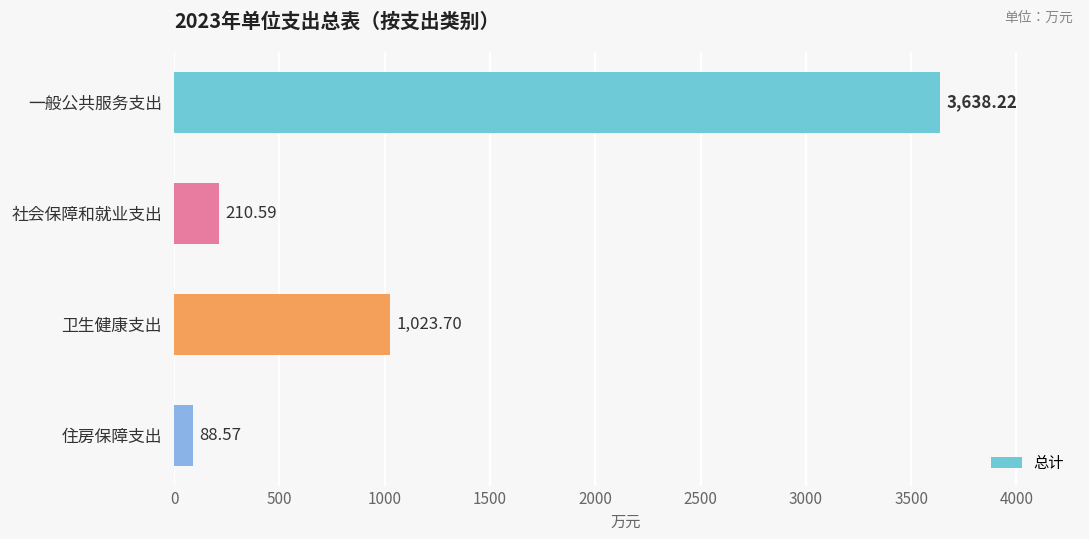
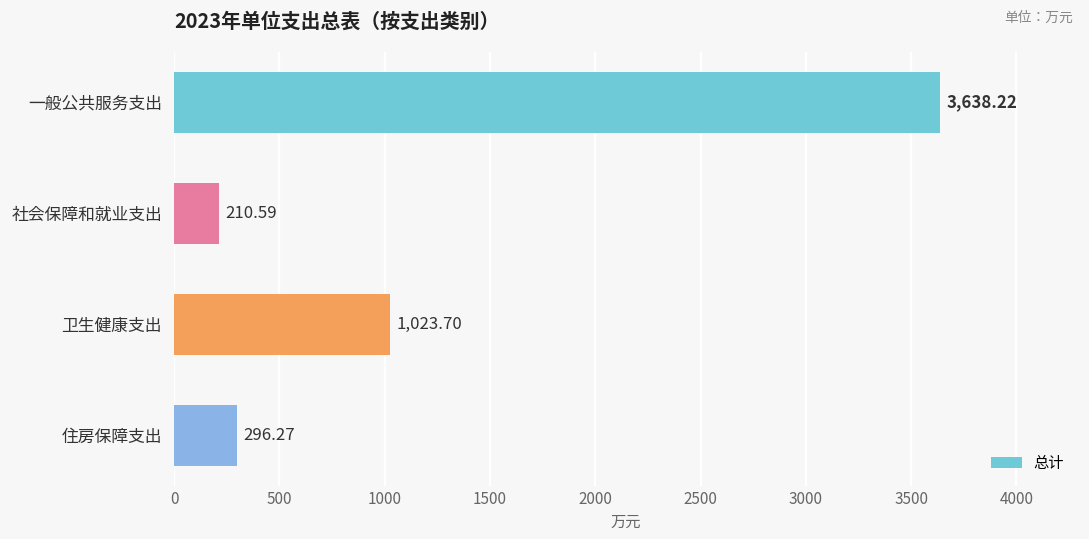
  {
    "一般公共服务支出": "3,638.22",
    "社会保障和就业支出": "210.59",
    "卫生健康支出": "1,023.70",
-   "住房保障支出": "88.57"
+   "住房保障支出": "296.27"
  }
